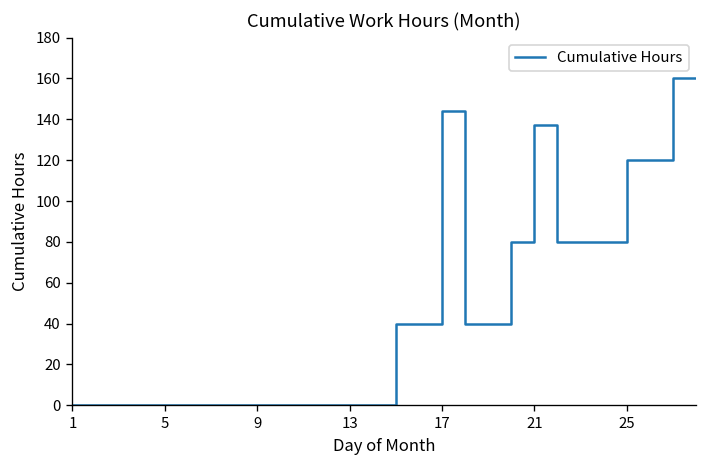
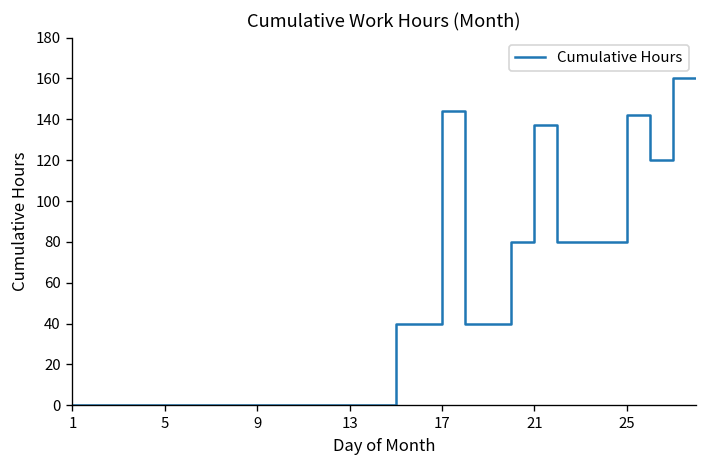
  {
    "1": 0,
    "5": 0,
    "9": 0,
    "13": 0,
    "17": 144,
    "21": 137,
-   "25": 120
+   "25": 142
  }
